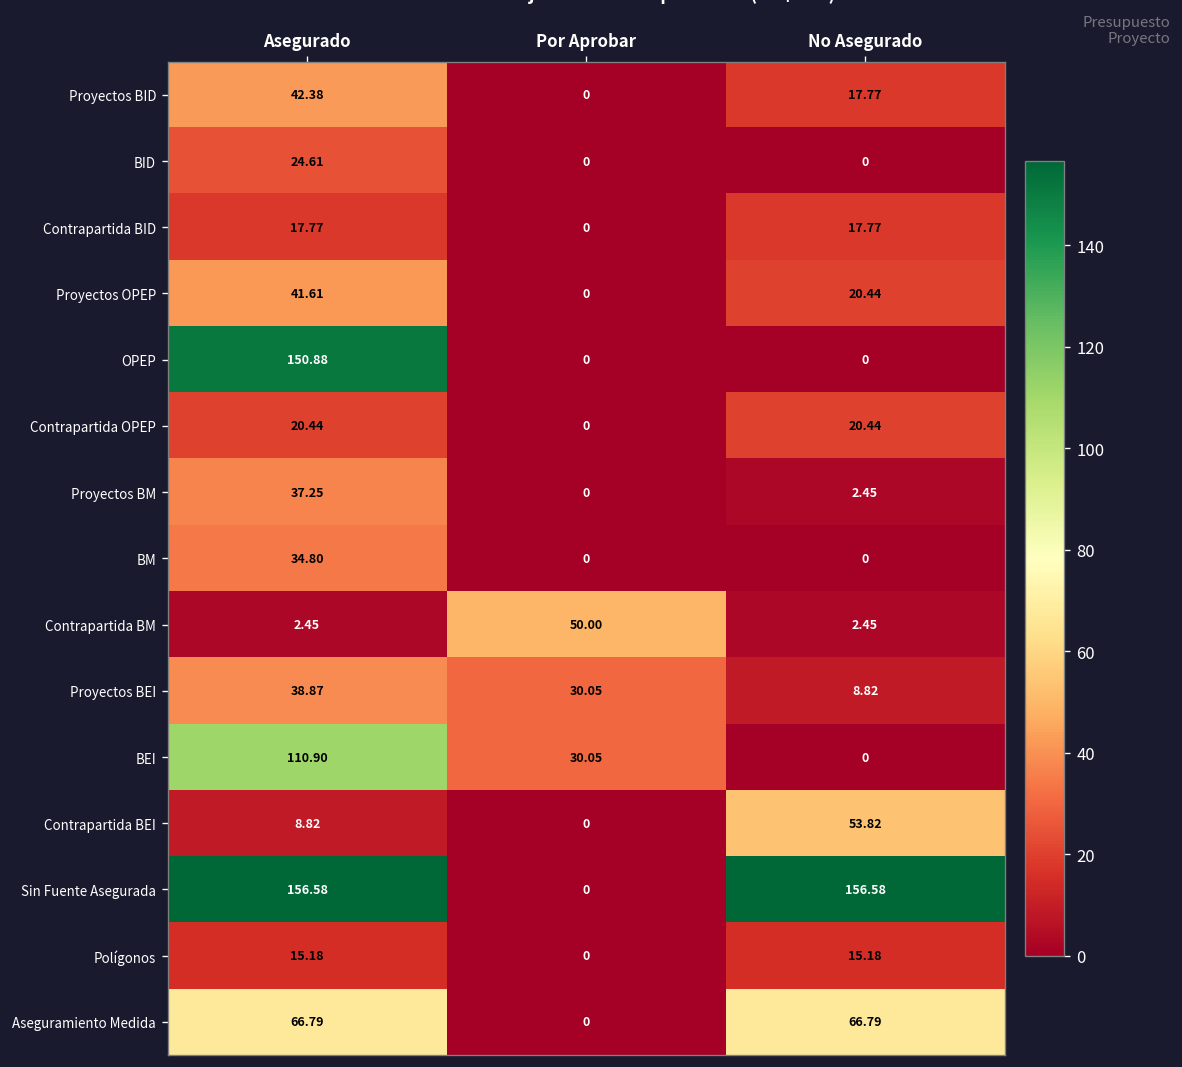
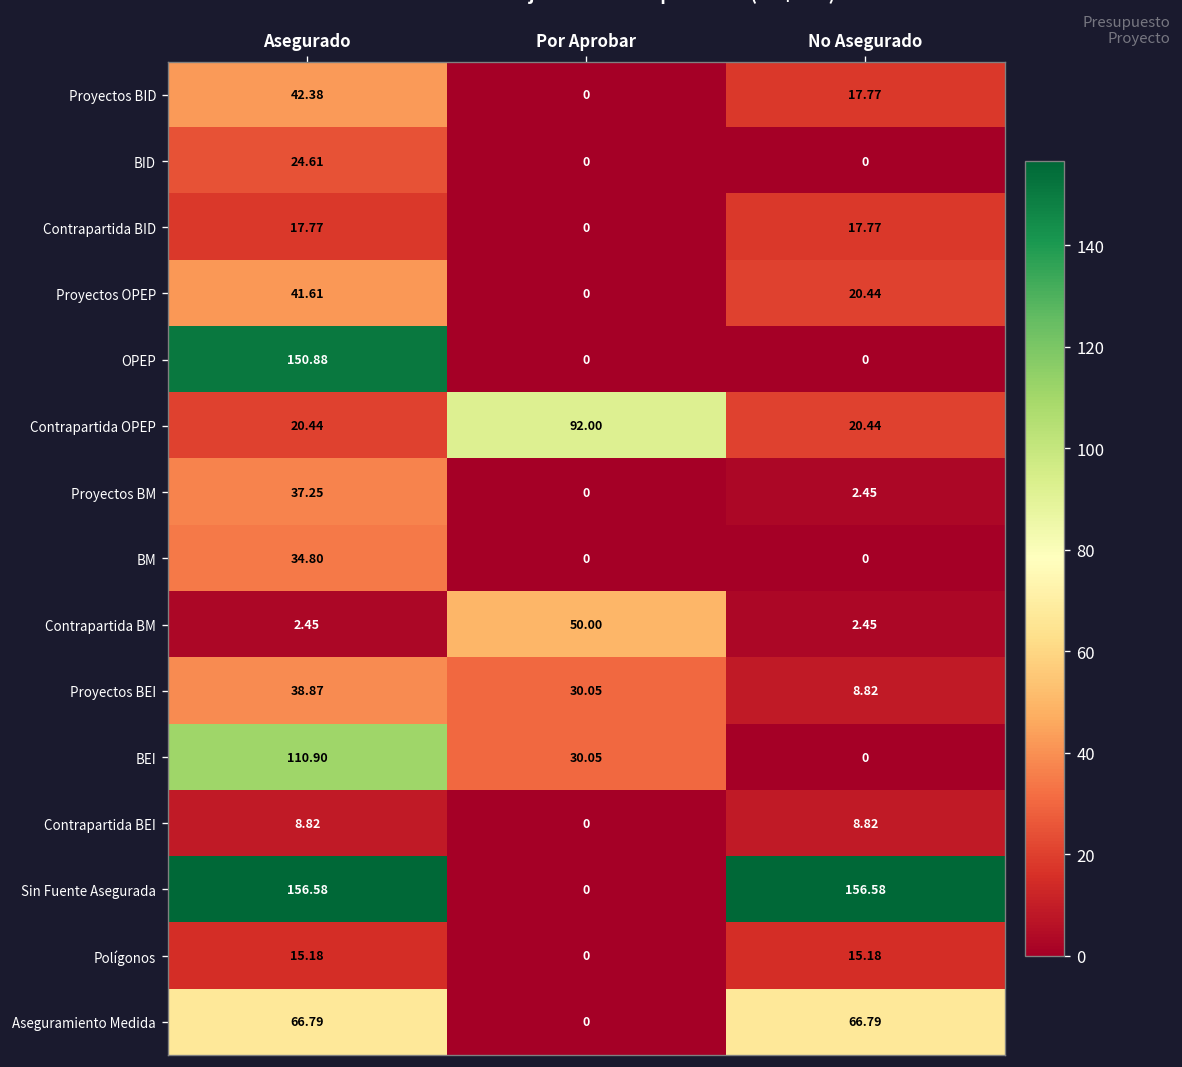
  {
    "Proyectos BID": {
      "Asegurado": 42.38,
      "Por Aprobar": 0,
      "No Asegurado": 17.77
    },
    "BID": {
      "Asegurado": 24.61,
      "Por Aprobar": 0,
      "No Asegurado": 0
    },
    "Contrapartida BID": {
      "Asegurado": 17.77,
      "Por Aprobar": 0,
      "No Asegurado": 17.77
    },
    "Proyectos OPEP": {
      "Asegurado": 41.61,
      "Por Aprobar": 0,
      "No Asegurado": 20.44
    },
    "OPEP": {
      "Asegurado": 150.88,
      "Por Aprobar": 0,
      "No Asegurado": 0
    },
    "Contrapartida OPEP": {
      "Asegurado": 20.44,
-     "Por Aprobar": 0,
+     "Por Aprobar": 92.00,
      "No Asegurado": 20.44
    },
    "Proyectos BM": {
      "Asegurado": 37.25,
      "Por Aprobar": 0,
      "No Asegurado": 2.45
    },
    "BM": {
      "Asegurado": 34.80,
      "Por Aprobar": 0,
      "No Asegurado": 0
    },
    "Contrapartida BM": {
      "Asegurado": 2.45,
      "Por Aprobar": 50.00,
      "No Asegurado": 2.45
    },
    "Proyectos BEI": {
      "Asegurado": 38.87,
      "Por Aprobar": 30.05,
      "No Asegurado": 8.82
    },
    "BEI": {
      "Asegurado": 110.90,
      "Por Aprobar": 30.05,
      "No Asegurado": 0
    },
    "Contrapartida BEI": {
      "Asegurado": 8.82,
      "Por Aprobar": 0,
-     "No Asegurado": 53.82
+     "No Asegurado": 8.82
    },
    "Sin Fuente Asegurada": {
      "Asegurado": 156.58,
      "Por Aprobar": 0,
      "No Asegurado": 156.58
    },
    "Polígonos": {
      "Asegurado": 15.18,
      "Por Aprobar": 0,
      "No Asegurado": 15.18
    },
    "Aseguramiento Medida": {
      "Asegurado": 66.79,
      "Por Aprobar": 0,
      "No Asegurado": 66.79
    }
  }
